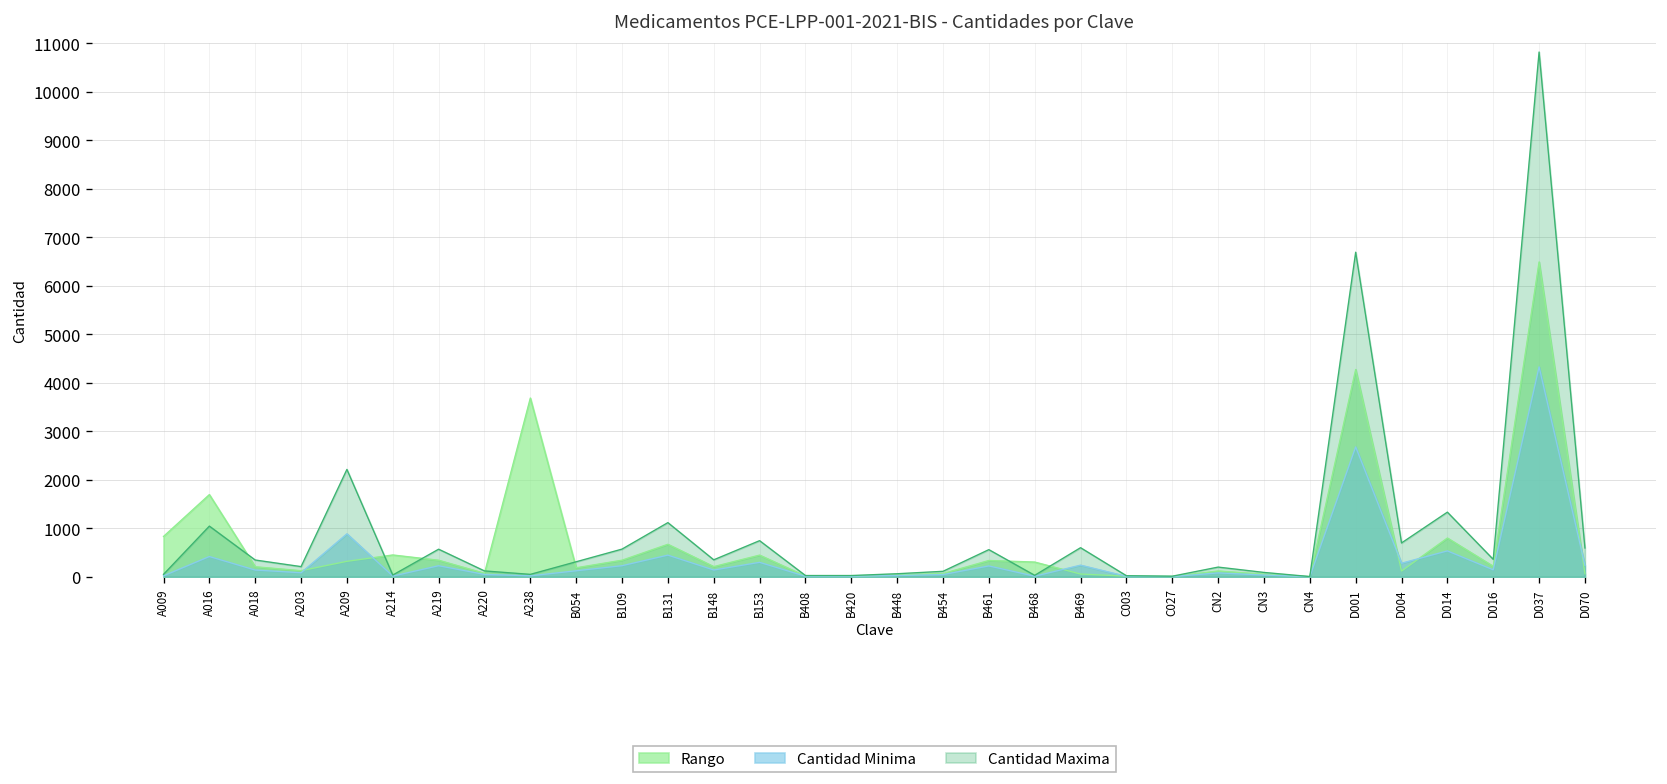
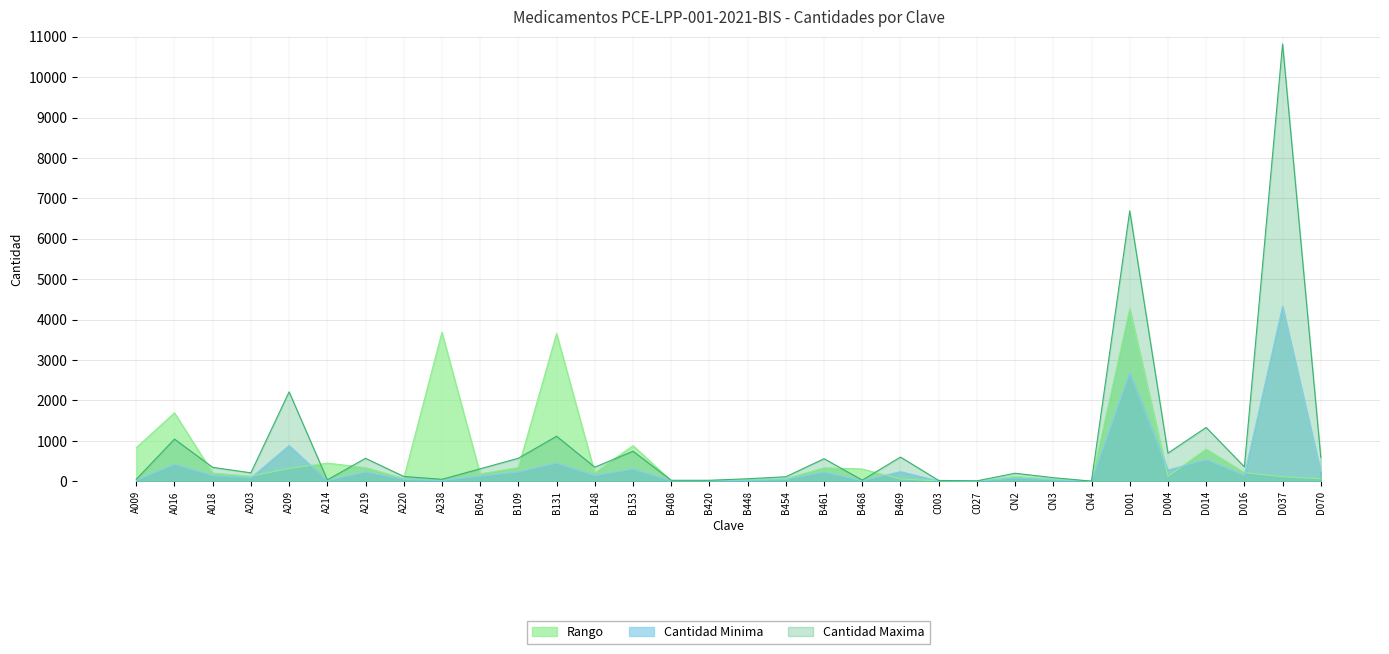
  {
    "Rango": {
      "A009": 800,
      "A016": 1700,
      "A018": 200,
      "A209": 300,
      "A214": 500,
      "A219": 300,
      "A238": 3700,
      "B109": 300,
-     "B131": 700,
+     "B131": 3700,
      "B148": 200,
-     "B153": 400,
+     "B153": 900,
      "B461": 300,
      "B468": 300,
      "B469": 100,
      "D001": 4300,
      "D004": 100,
      "D014": 800,
      "D016": 200,
-     "D037": 6500,
+     "D037": 100,
      "D070": 100
    }
  }
